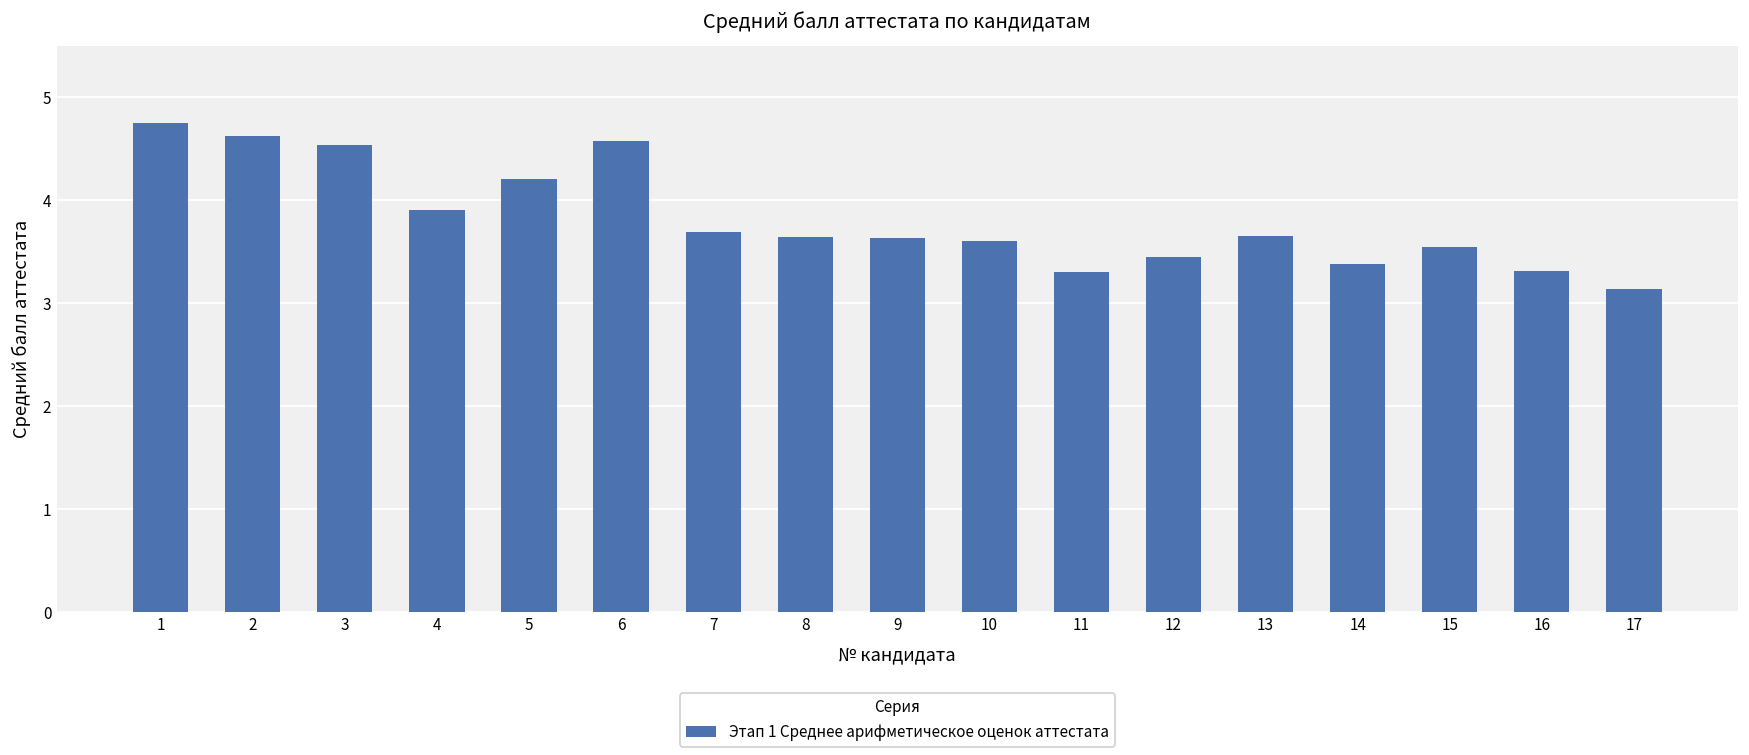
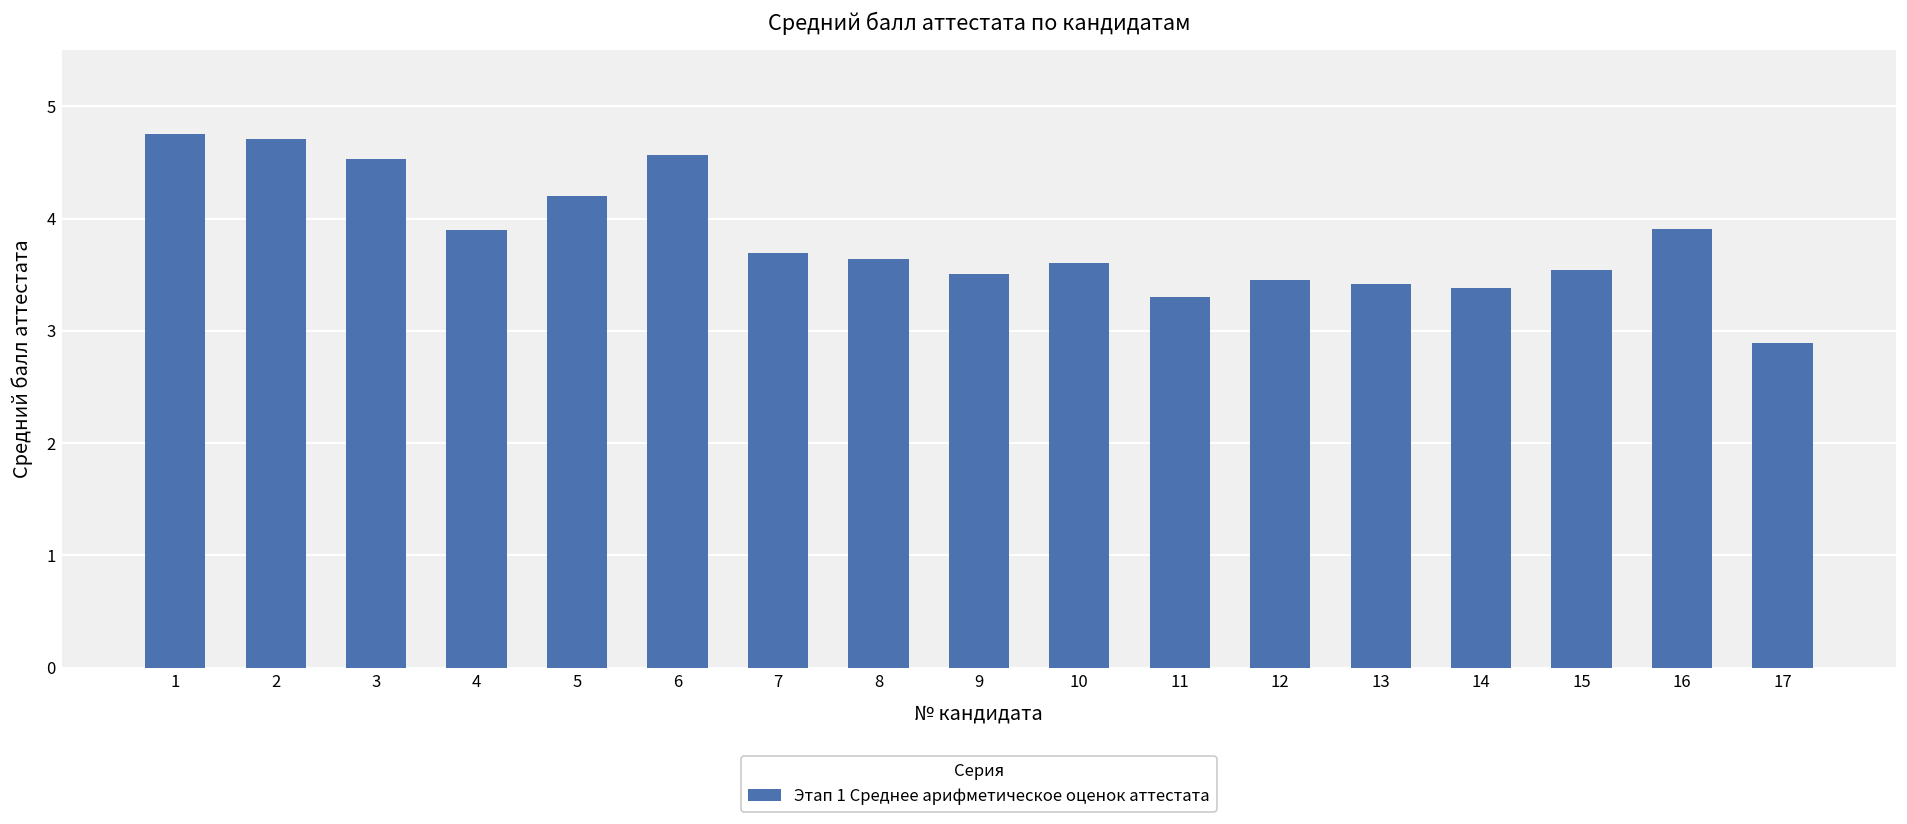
  {
    "1": 4.8,
-   "2": 4.6,
+   "2": 4.7,
    "3": 4.5,
    "4": 3.9,
    "5": 4.2,
    "6": 4.6,
    "7": 3.7,
    "8": 3.6,
-   "9": 3.6,
+   "9": 3.5,
    "10": 3.6,
    "11": 3.3,
    "12": 3.5,
-   "13": 3.7,
+   "13": 3.4,
    "14": 3.4,
    "15": 3.5,
-   "16": 3.3,
-   "17": 3.1
+   "16": 3.9,
+   "17": 2.9
  }
